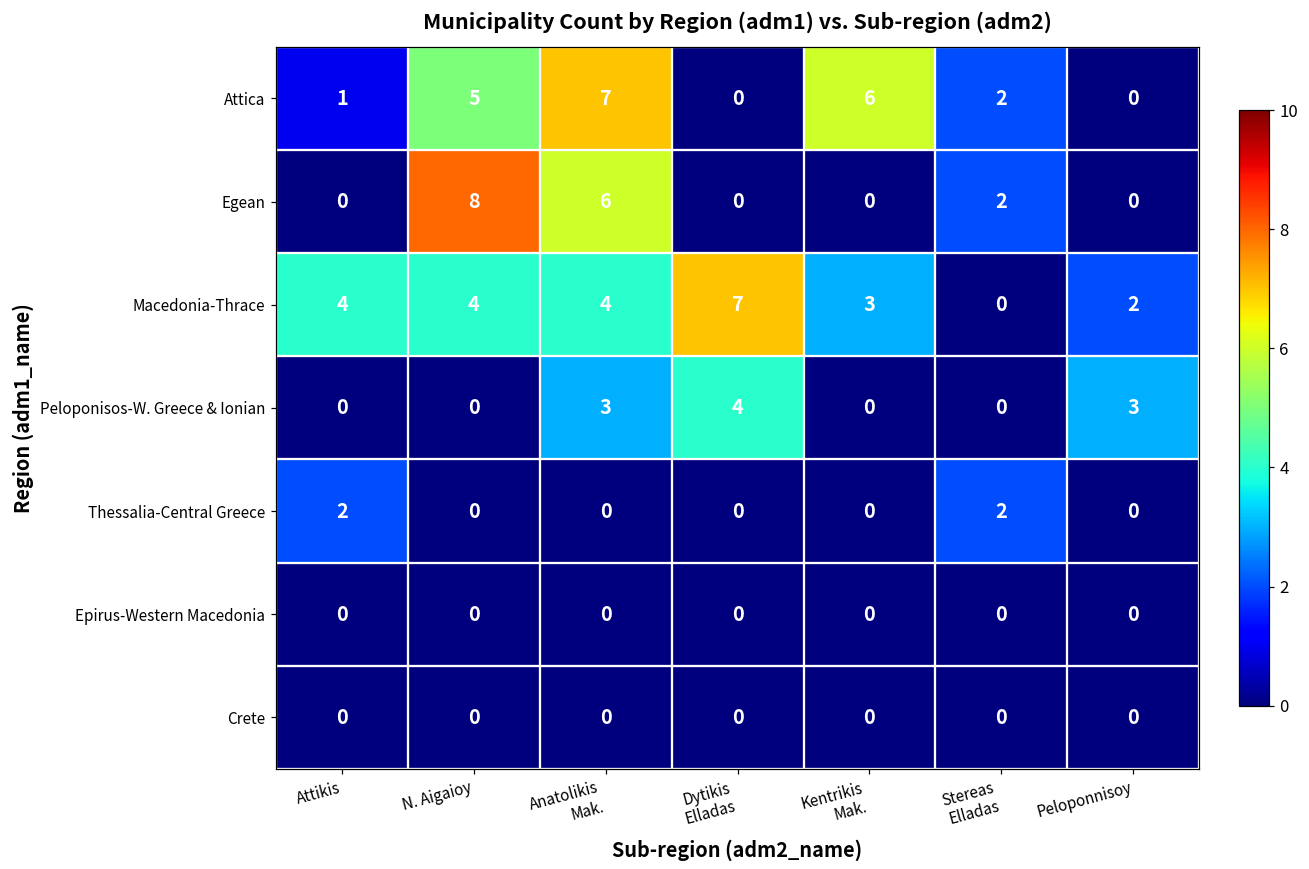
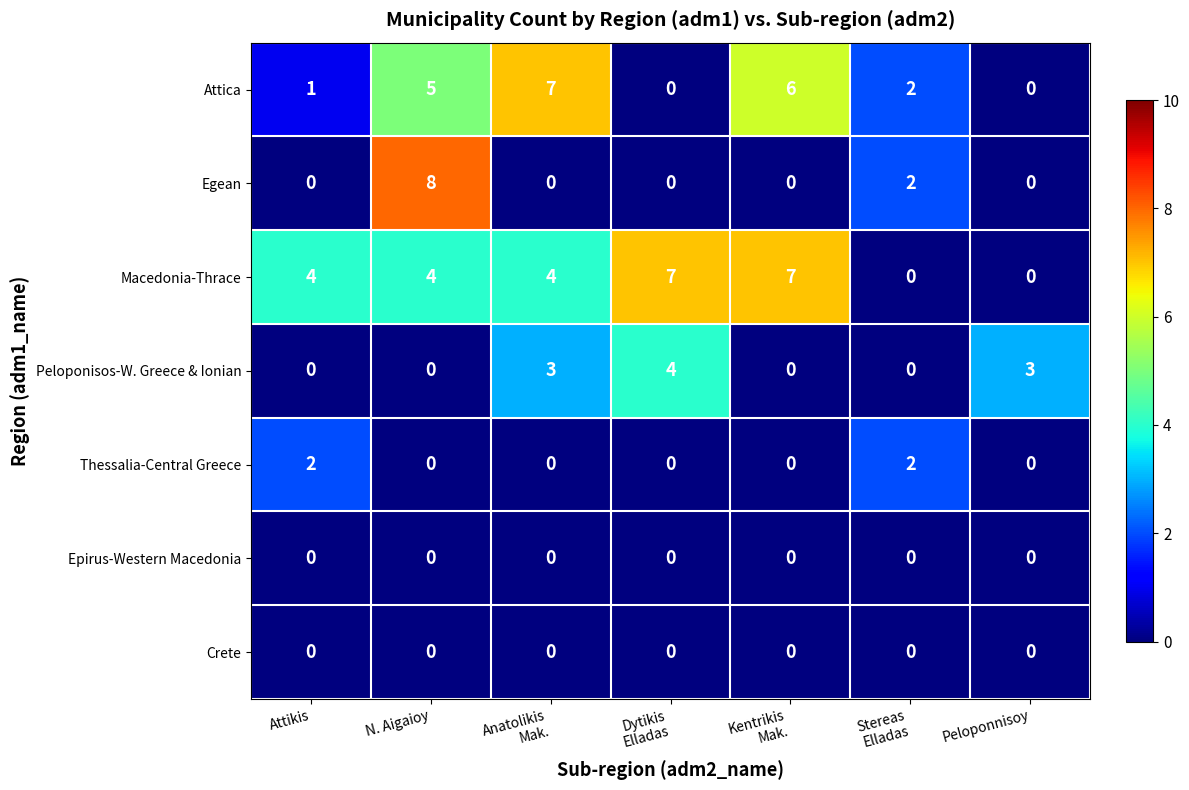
  {
    "Attica": {
      "Attikis": 1,
      "N. Aigaioy": 5,
      "Anatolikis Mak.": 7,
      "Dytikis Elladas": 0,
      "Kentrikis Mak.": 6,
      "Stereas Elladas": 2,
      "Peloponnisoy": 0
    },
    "Egean": {
      "Attikis": 0,
      "N. Aigaioy": 8,
-     "Anatolikis Mak.": 6,
+     "Anatolikis Mak.": 0,
      "Dytikis Elladas": 0,
      "Kentrikis Mak.": 0,
      "Stereas Elladas": 2,
      "Peloponnisoy": 0
    },
    "Macedonia-Thrace": {
      "Attikis": 4,
      "N. Aigaioy": 4,
      "Anatolikis Mak.": 4,
      "Dytikis Elladas": 7,
-     "Kentrikis Mak.": 3,
+     "Kentrikis Mak.": 7,
      "Stereas Elladas": 0,
-     "Peloponnisoy": 2
+     "Peloponnisoy": 0
    },
    "Peloponisos-W. Greece & Ionian": {
      "Attikis": 0,
      "N. Aigaioy": 0,
      "Anatolikis Mak.": 3,
      "Dytikis Elladas": 4,
      "Kentrikis Mak.": 0,
      "Stereas Elladas": 0,
      "Peloponnisoy": 3
    },
    "Thessalia-Central Greece": {
      "Attikis": 2,
      "N. Aigaioy": 0,
      "Anatolikis Mak.": 0,
      "Dytikis Elladas": 0,
      "Kentrikis Mak.": 0,
      "Stereas Elladas": 2,
      "Peloponnisoy": 0
    },
    "Epirus-Western Macedonia": {
      "Attikis": 0,
      "N. Aigaioy": 0,
      "Anatolikis Mak.": 0,
      "Dytikis Elladas": 0,
      "Kentrikis Mak.": 0,
      "Stereas Elladas": 0,
      "Peloponnisoy": 0
    },
    "Crete": {
      "Attikis": 0,
      "N. Aigaioy": 0,
      "Anatolikis Mak.": 0,
      "Dytikis Elladas": 0,
      "Kentrikis Mak.": 0,
      "Stereas Elladas": 0,
      "Peloponnisoy": 0
    }
  }
